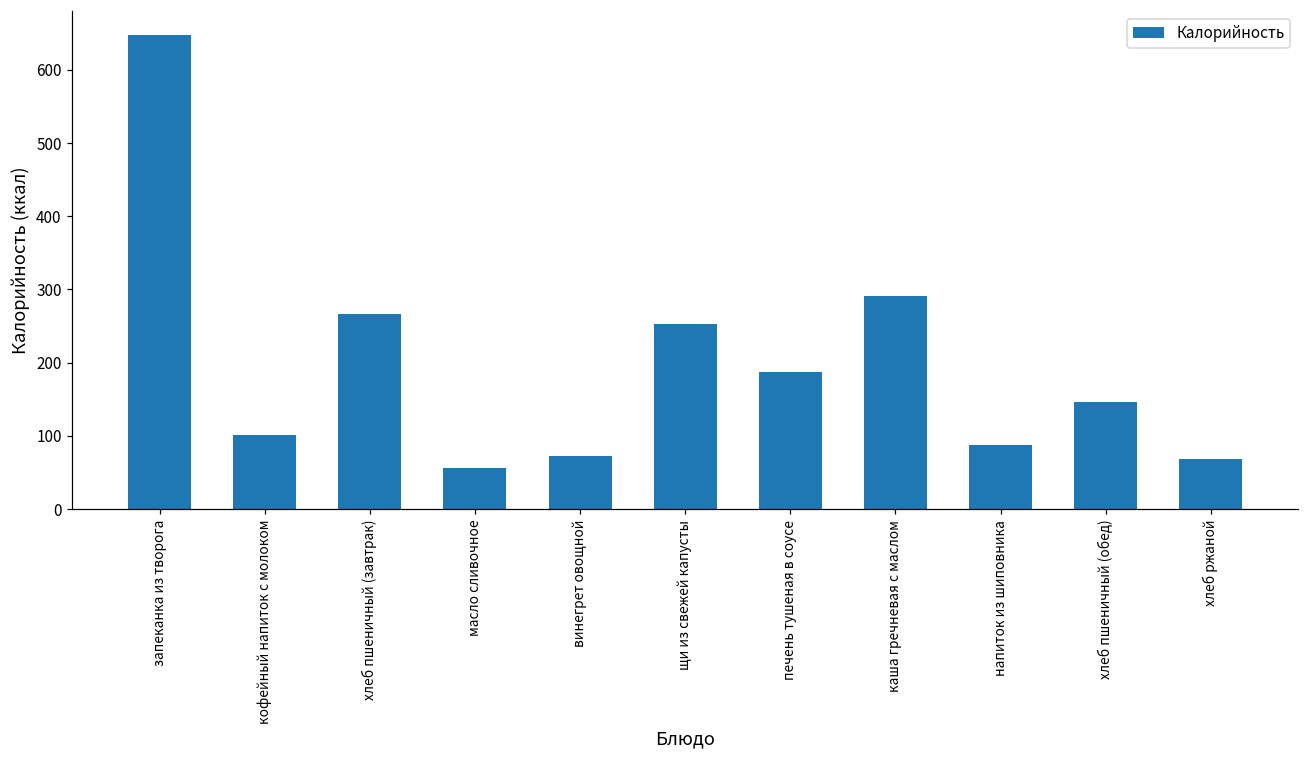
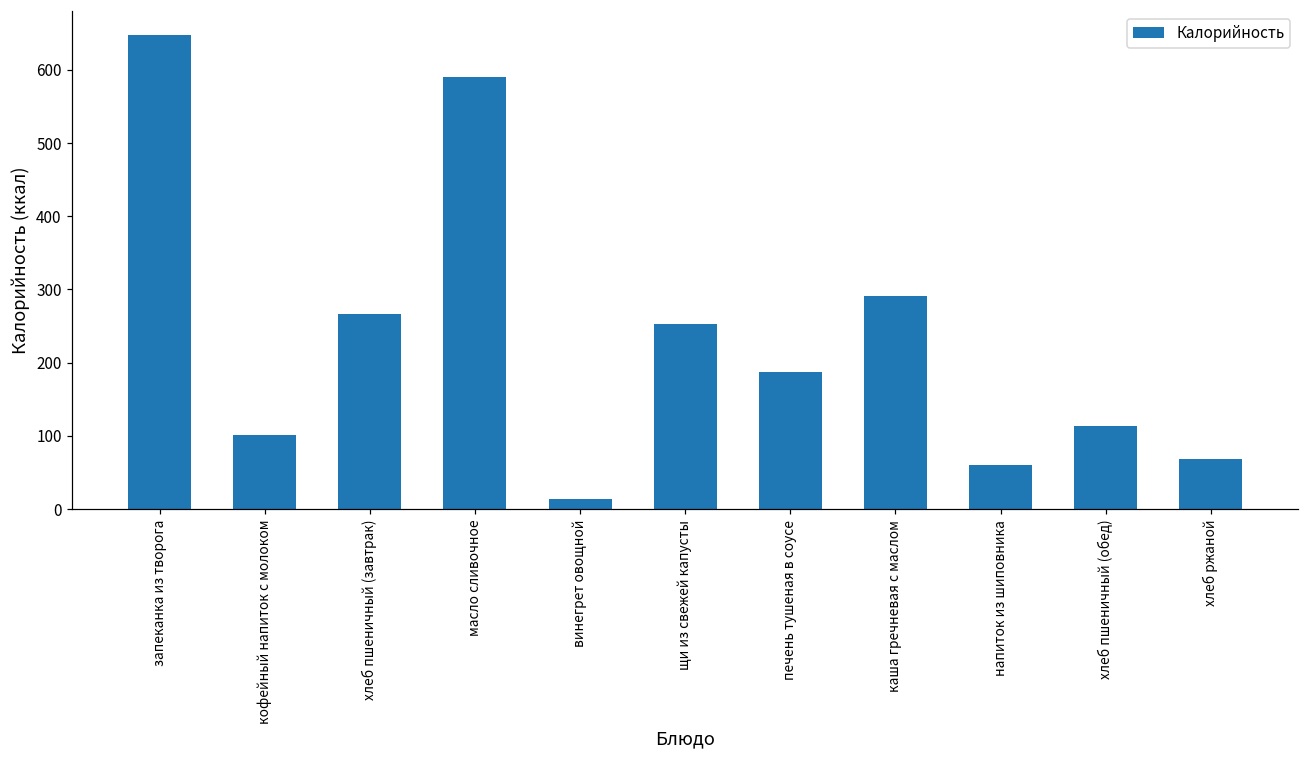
  {
    "запеканка из творога": 650,
    "кофейный напиток с молоком": 100,
    "хлеб пшеничный (завтрак)": 270,
-   "масло сливочное": 60,
-   "винегрет овощной": 70,
+   "масло сливочное": 590,
+   "винегрет овощной": 10,
    "щи из свежей капусты": 250,
    "печень тушеная в соусе": 190,
    "каша гречневая с маслом": 290,
-   "напиток из шиповника": 90,
-   "хлеб пшеничный (обед)": 150,
+   "напиток из шиповника": 60,
+   "хлеб пшеничный (обед)": 110,
    "хлеб ржаной": 70
  }
